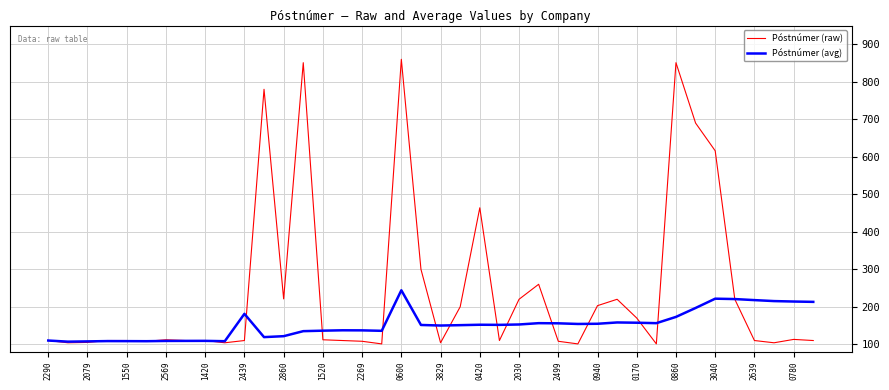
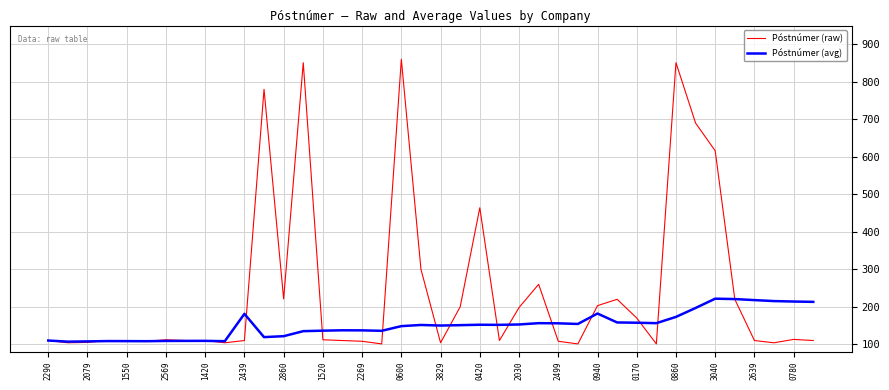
  {
    "Póstnúmer (raw)": {
      "2439": 110,
      "2860": 220,
      "1520": 110,
      "2269": 110,
      "0600": 860,
      "3829": 100,
      "0420": 460,
-     "2030": 220,
+     "2030": 200,
      "2499": 110,
      "0940": 200,
      "0170": 170,
      "0860": 850,
      "3040": 620,
      "2639": 110,
      "0780": 110
    },
    "Póstnúmer (avg)": {
      "2439": 180,
      "2860": 120,
      "1520": 140,
      "2269": 140,
-     "0600": 240,
+     "0600": 150,
      "3829": 150,
      "0420": 150,
      "2030": 150,
      "2499": 160,
-     "0940": 150,
+     "0940": 180,
      "0170": 160,
      "0860": 170,
      "3040": 220,
      "2639": 220,
      "0780": 210
    }
  }
